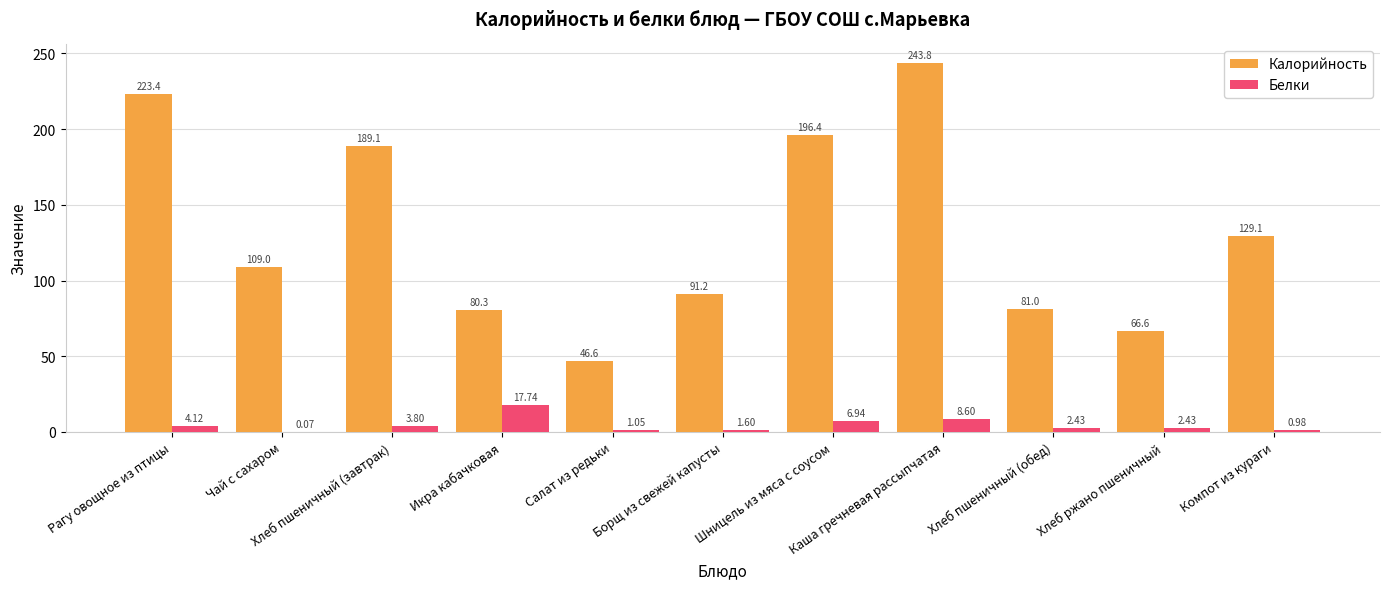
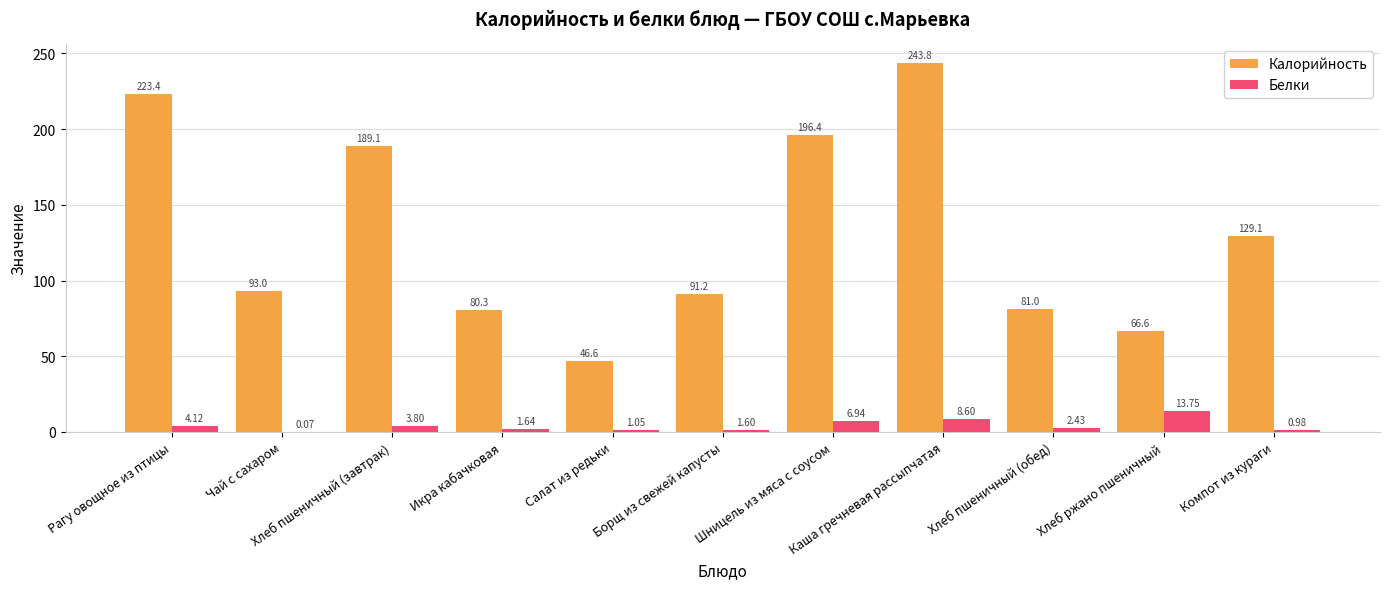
  {
    "Калорийность": {
      "Рагу овощное из птицы": 223.4,
-     "Чай с сахаром": 109.0,
+     "Чай с сахаром": 93.0,
      "Хлеб пшеничный (завтрак)": 189.1,
      "Икра кабачковая": 80.3,
      "Салат из редьки": 46.6,
      "Борщ из свежей капусты": 91.2,
      "Шницель из мяса с соусом": 196.4,
      "Каша гречневая рассыпчатая": 243.8,
      "Хлеб пшеничный (обед)": 81.0,
      "Хлеб ржано пшеничный": 66.6,
      "Компот из кураги": 129.1
    },
    "Белки": {
      "Рагу овощное из птицы": 4.12,
      "Чай с сахаром": 0.07,
      "Хлеб пшеничный (завтрак)": 3.80,
-     "Икра кабачковая": 17.74,
+     "Икра кабачковая": 1.64,
      "Салат из редьки": 1.05,
      "Борщ из свежей капусты": 1.60,
      "Шницель из мяса с соусом": 6.94,
      "Каша гречневая рассыпчатая": 8.60,
      "Хлеб пшеничный (обед)": 2.43,
-     "Хлеб ржано пшеничный": 2.43,
+     "Хлеб ржано пшеничный": 13.75,
      "Компот из кураги": 0.98
    }
  }
